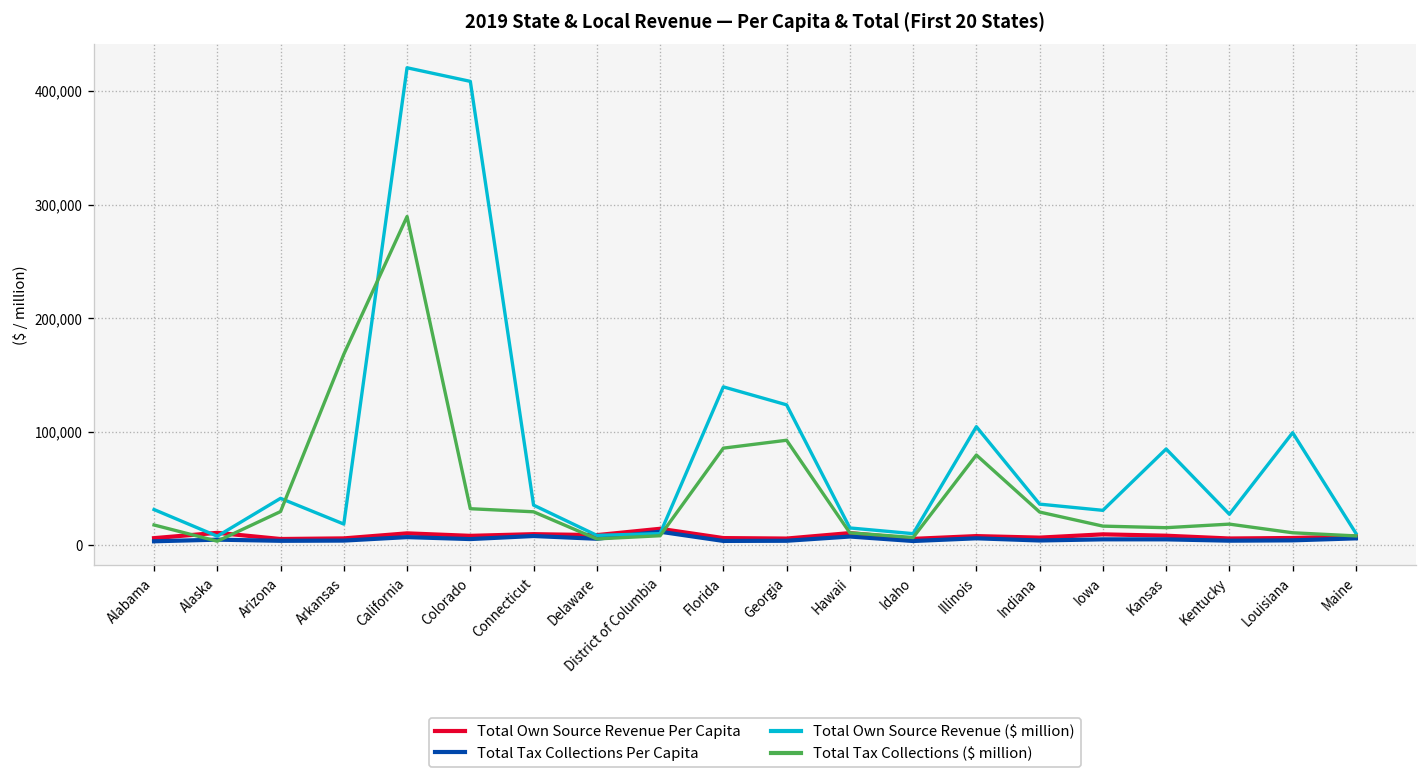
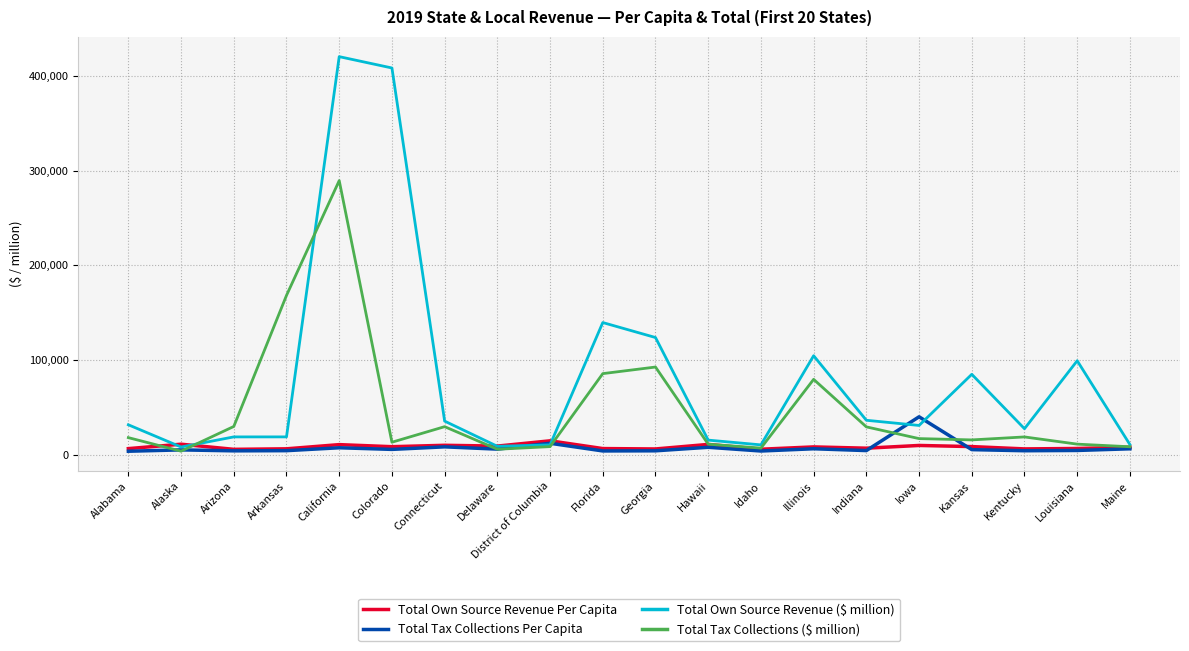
  {
    "Total Own Source Revenue Per Capita": {
      "Alabama": "10,000",
      "Alaska": "10,000",
      "California": "10,000",
      "Colorado": "10,000",
      "Iowa": "10,000",
      "Kansas": "10,000"
    },
    "Total Tax Collections Per Capita": {
      "Alabama": "0",
      "California": "10,000",
      "Colorado": "10,000",
      "Hawaii": "10,000",
-     "Iowa": "10,000",
+     "Iowa": "40,000",
      "Kansas": "10,000"
    },
    "Total Own Source Revenue ($ million)": {
      "Alabama": "30,000",
      "Alaska": "10,000",
-     "Arizona": "40,000",
+     "Arizona": "20,000",
      "Arkansas": "20,000",
      "California": "420,000",
      "Colorado": "410,000",
      "Connecticut": "40,000",
      "Florida": "140,000",
      "Georgia": "120,000",
      "Hawaii": "20,000",
      "Idaho": "10,000",
      "Illinois": "100,000",
      "Indiana": "40,000",
      "Iowa": "30,000",
      "Kansas": "80,000",
      "Kentucky": "30,000",
      "Louisiana": "100,000"
    },
    "Total Tax Collections ($ million)": {
      "Alabama": "20,000",
      "Arizona": "30,000",
      "Arkansas": "170,000",
      "California": "290,000",
-     "Colorado": "30,000",
+     "Colorado": "10,000",
      "Connecticut": "30,000",
      "Florida": "90,000",
      "Georgia": "90,000",
      "Illinois": "80,000",
      "Indiana": "30,000",
      "Iowa": "20,000",
      "Kansas": "20,000",
      "Kentucky": "20,000",
      "Louisiana": "10,000"
    }
  }
